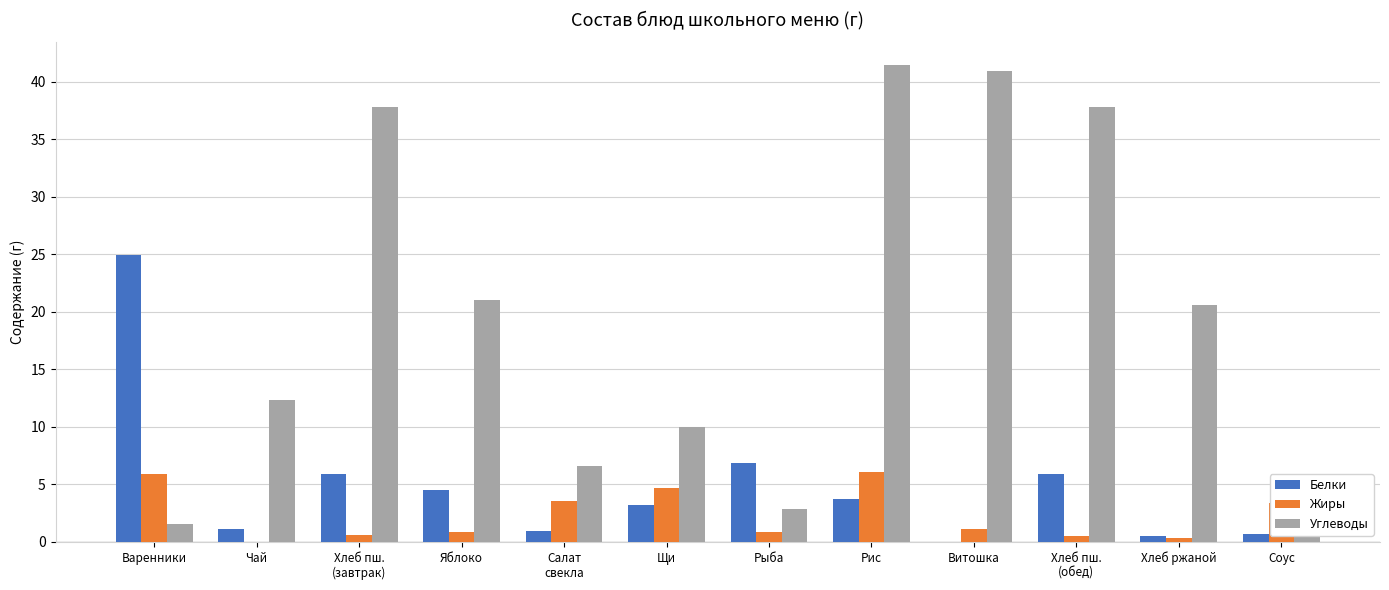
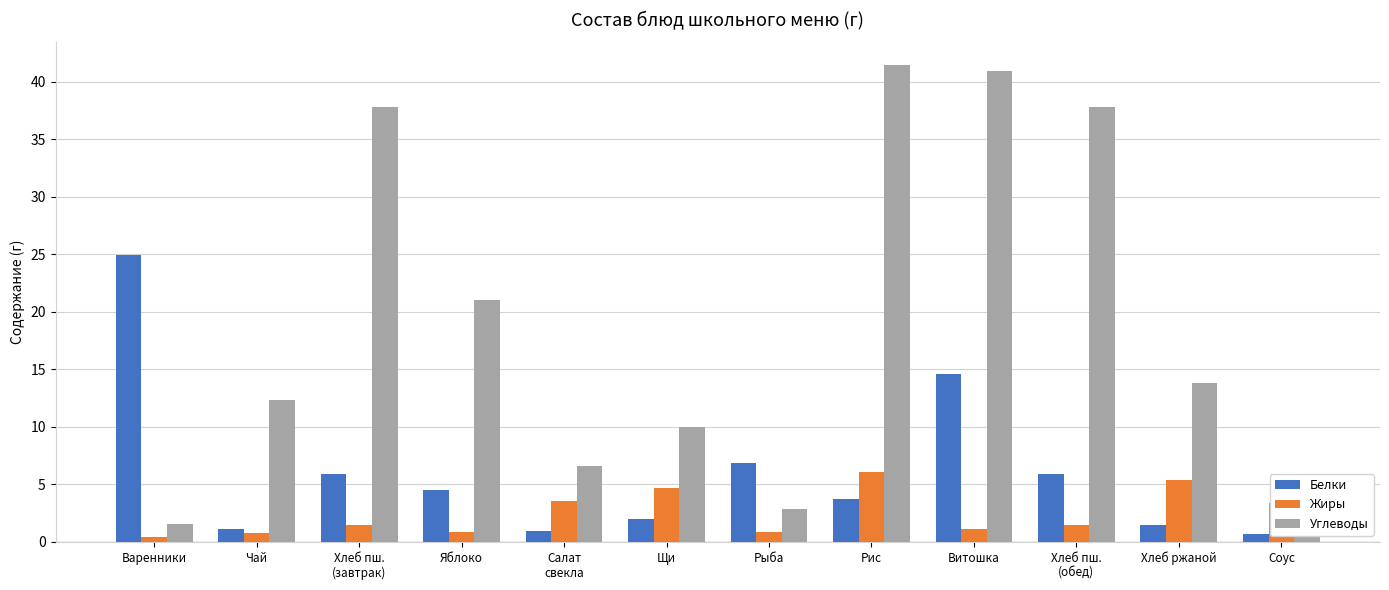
  {
    "Белки": {
      "Варенники": 25.0,
      "Чай": 1.1,
      "Хлеб пш. (завтрак)": 5.9,
      "Яблоко": 4.5,
      "Салат свекла": 1.0,
-     "Щи": 3.2,
+     "Щи": 2.0,
      "Рыба": 6.9,
      "Рис": 3.8,
-     "Витошка": 0.0,
+     "Витошка": 14.6,
      "Хлеб пш. (обед)": 5.9,
-     "Хлеб ржаной": 0.5,
+     "Хлеб ржаной": 1.4,
      "Соус": 0.7
    },
    "Жиры": {
-     "Варенники": 5.9,
-     "Чай": 0.0,
-     "Хлеб пш. (завтрак)": 0.6,
+     "Варенники": 0.5,
+     "Чай": 0.8,
+     "Хлеб пш. (завтрак)": 1.4,
      "Яблоко": 0.9,
      "Салат свекла": 3.6,
      "Щи": 4.7,
      "Рыба": 0.9,
      "Рис": 6.1,
      "Витошка": 1.1,
-     "Хлеб пш. (обед)": 0.5,
-     "Хлеб ржаной": 0.3
+     "Хлеб пш. (обед)": 1.4,
+     "Хлеб ржаной": 5.4
    },
    "Углеводы": {
      "Варенники": 1.5,
      "Чай": 12.3,
      "Хлеб пш. (завтрак)": 37.8,
      "Яблоко": 21.0,
      "Салат свекла": 6.6,
      "Щи": 10.0,
      "Рыба": 2.9,
      "Рис": 41.4,
      "Витошка": 40.9,
      "Хлеб пш. (обед)": 37.8,
-     "Хлеб ржаной": 20.6
+     "Хлеб ржаной": 13.8
    }
  }
